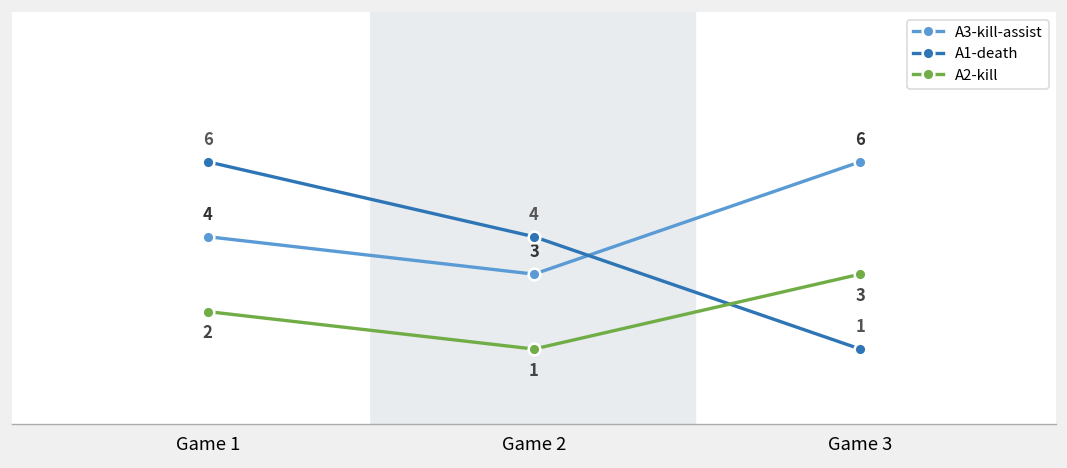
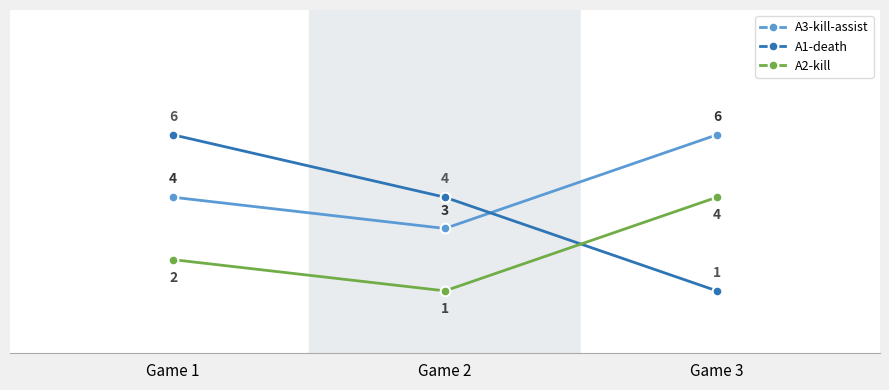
  {
    "A3-kill-assist": {
      "Game 1": 4,
      "Game 2": 3,
      "Game 3": 6
    },
    "A1-death": {
      "Game 1": 6,
      "Game 2": 4,
      "Game 3": 1
    },
    "A2-kill": {
      "Game 1": 2,
      "Game 2": 1,
-     "Game 3": 3
+     "Game 3": 4
    }
  }
